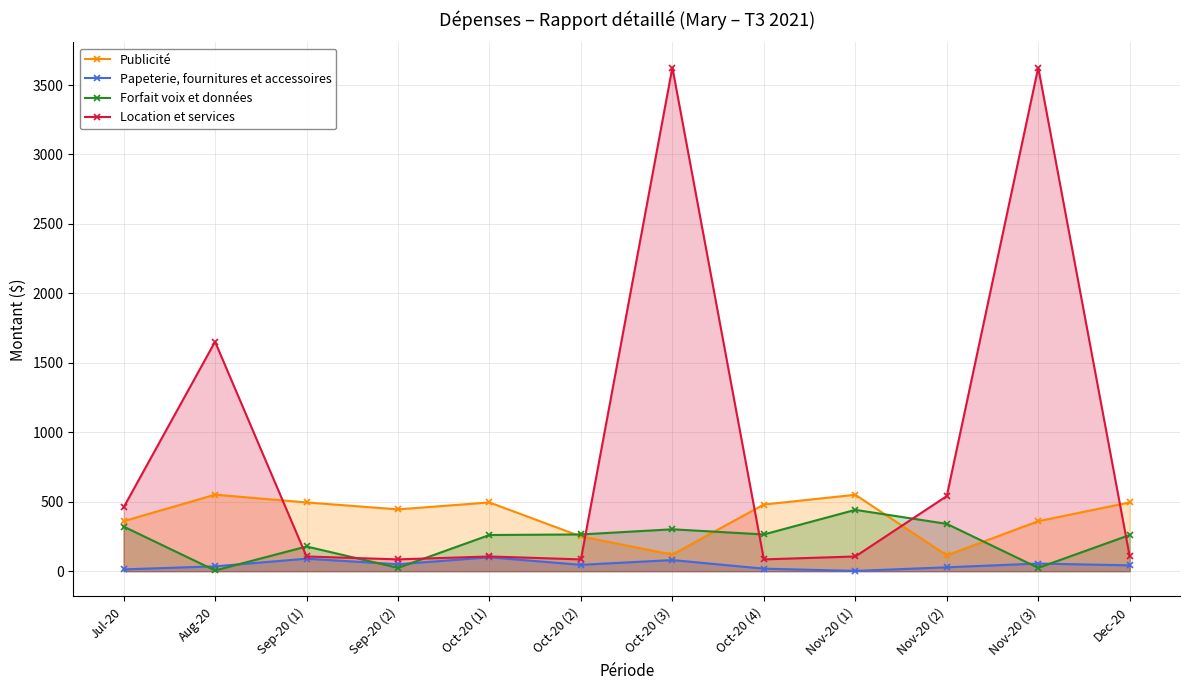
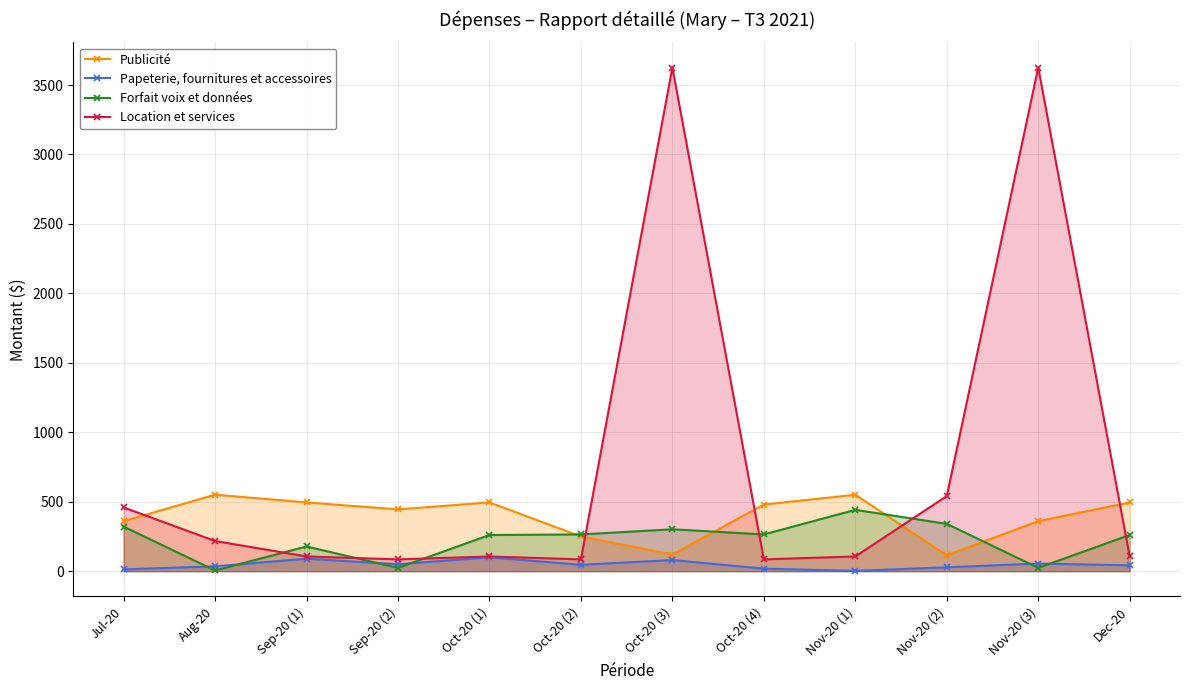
  {
    "Publicité": {
      "Jul-20": 360,
      "Aug-20": 550,
      "Sep-20 (1)": 500,
      "Sep-20 (2)": 450,
      "Oct-20 (1)": 500,
      "Oct-20 (3)": 120,
      "Oct-20 (4)": 480,
      "Nov-20 (1)": 550,
      "Nov-20 (2)": 110,
      "Nov-20 (3)": 360,
      "Dec-20": 500
    },
    "Papeterie, fournitures et accessoires": {
      "Jul-20": 10,
      "Aug-20": 30,
      "Sep-20 (2)": 50,
      "Oct-20 (2)": 50,
      "Oct-20 (3)": 80,
      "Oct-20 (4)": 20,
      "Nov-20 (1)": 0,
      "Nov-20 (2)": 30,
      "Nov-20 (3)": 60,
      "Dec-20": 40
    },
    "Forfait voix et données": {
      "Jul-20": 320,
      "Aug-20": 10,
      "Sep-20 (1)": 180,
      "Sep-20 (2)": 20,
      "Oct-20 (1)": 260,
      "Oct-20 (3)": 300,
      "Oct-20 (4)": 260,
      "Nov-20 (1)": 440,
      "Nov-20 (2)": 340,
      "Nov-20 (3)": 20,
      "Dec-20": 260
    },
    "Location et services": {
      "Jul-20": 460,
-     "Aug-20": 1650,
+     "Aug-20": 220,
      "Sep-20 (2)": 80,
      "Oct-20 (2)": 80,
      "Oct-20 (3)": 3630,
      "Oct-20 (4)": 80,
      "Nov-20 (1)": 110,
      "Nov-20 (2)": 540,
      "Nov-20 (3)": 3630,
      "Dec-20": 110
    }
  }
